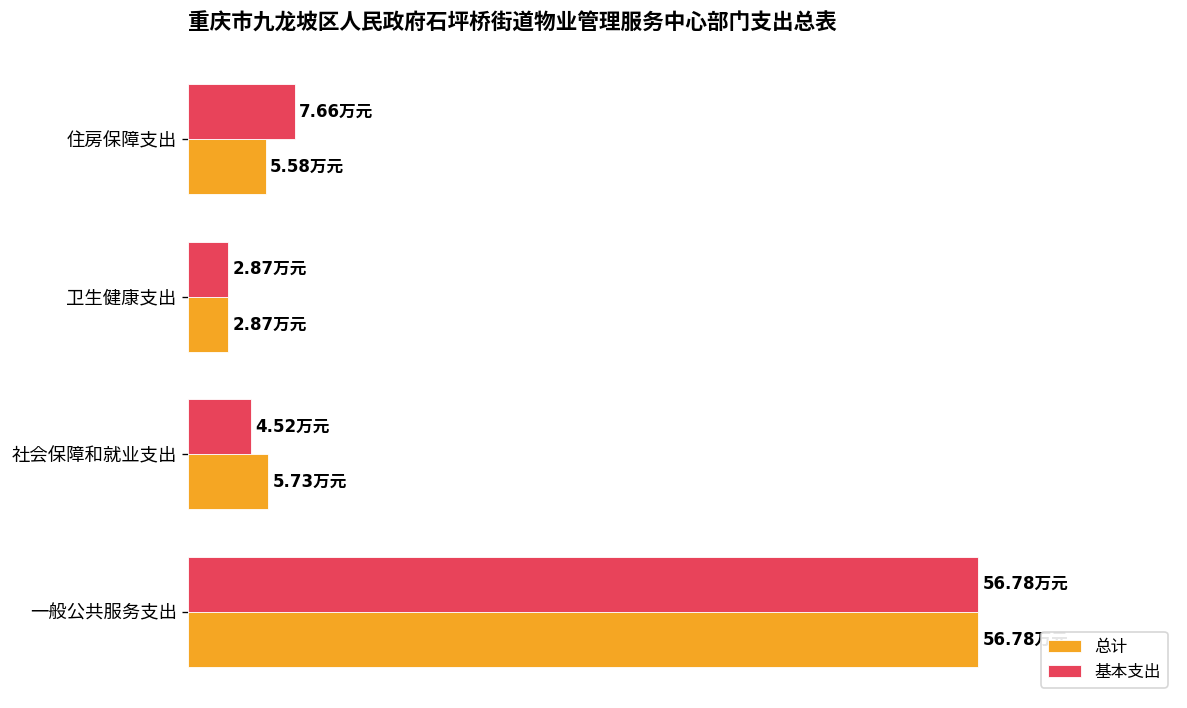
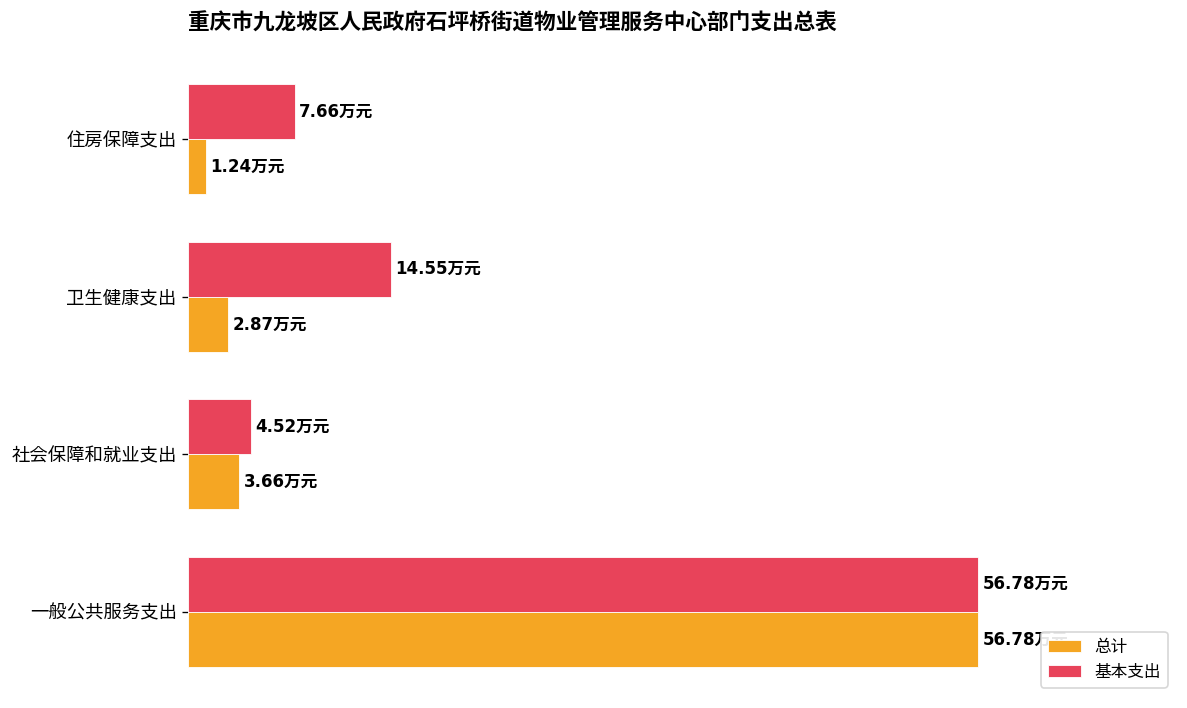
  {
    "总计": {
-     "住房保障支出": 5.58,
+     "住房保障支出": 1.24,
      "卫生健康支出": 2.87,
-     "社会保障和就业支出": 5.73
+     "社会保障和就业支出": 3.66
    },
    "基本支出": {
      "住房保障支出": 7.66,
-     "卫生健康支出": 2.87,
+     "卫生健康支出": 14.55,
      "社会保障和就业支出": 4.52,
      "一般公共服务支出": 56.78
    }
  }
